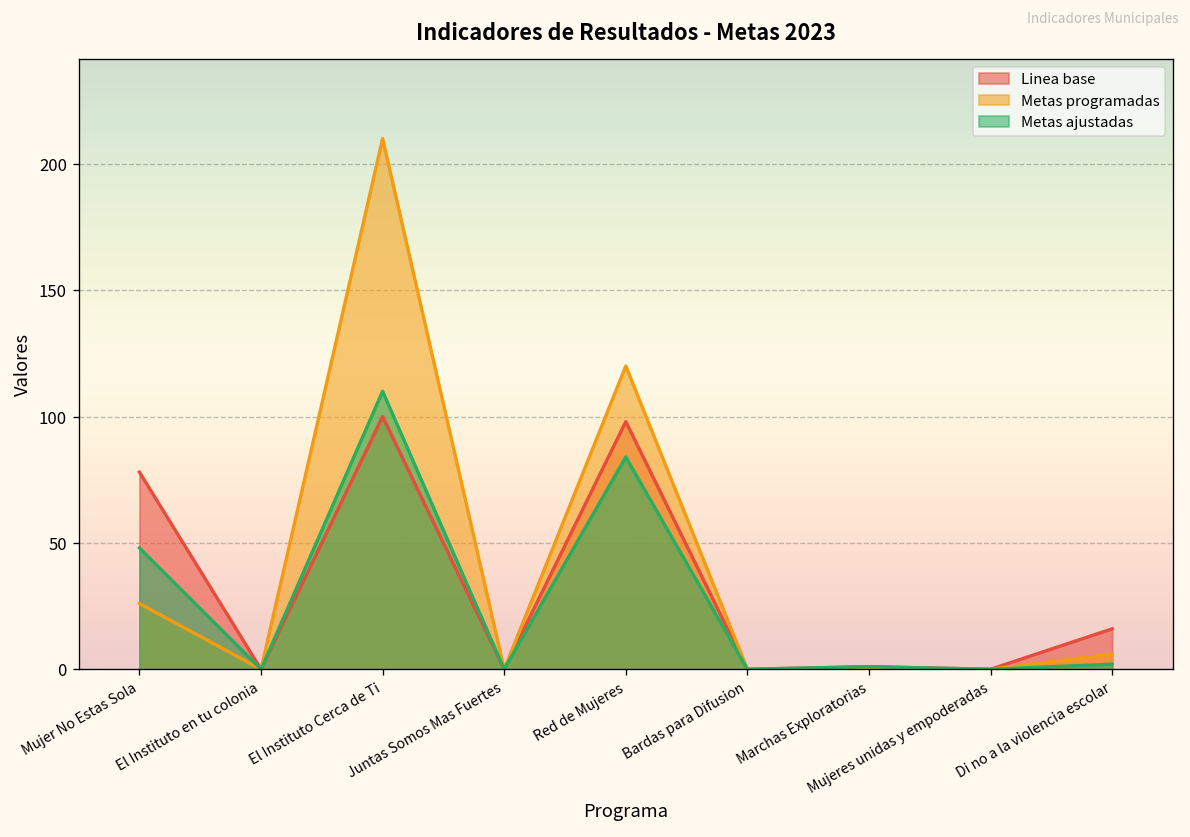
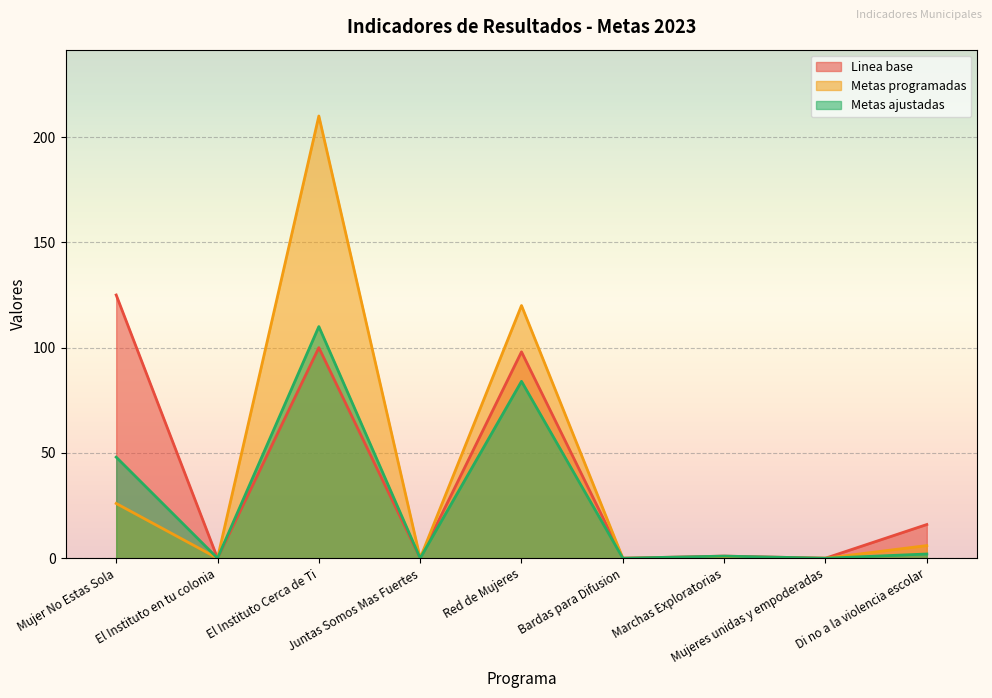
  {
    "Linea base": {
-     "Mujer No Estas Sola": 78,
+     "Mujer No Estas Sola": 125,
      "El Instituto Cerca de Ti": 100,
      "Red de Mujeres": 98,
      "Di no a la violencia escolar": 16
    },
    "Metas programadas": {
      "Mujer No Estas Sola": 26,
      "El Instituto Cerca de Ti": 210,
      "Red de Mujeres": 120,
      "Di no a la violencia escolar": 6
    },
    "Metas ajustadas": {
      "Mujer No Estas Sola": 48,
      "El Instituto Cerca de Ti": 110,
      "Red de Mujeres": 84,
      "Di no a la violencia escolar": 2
    }
  }
